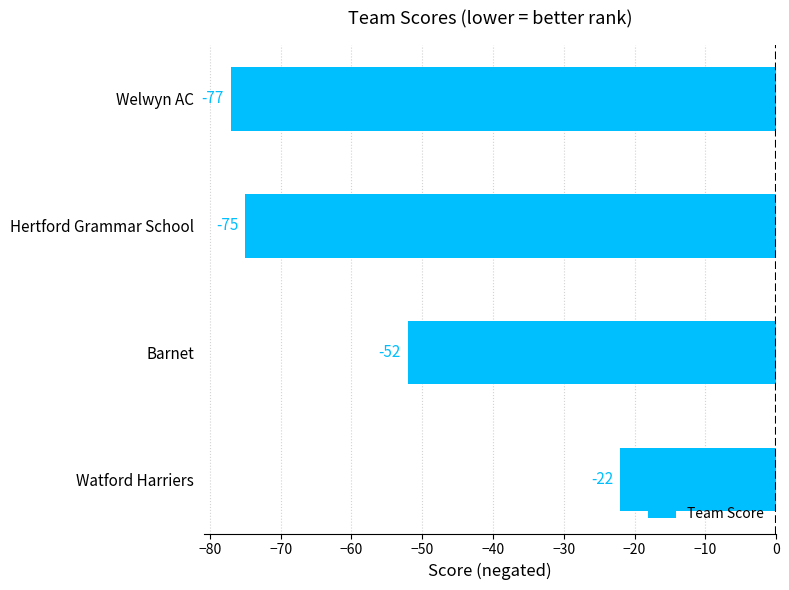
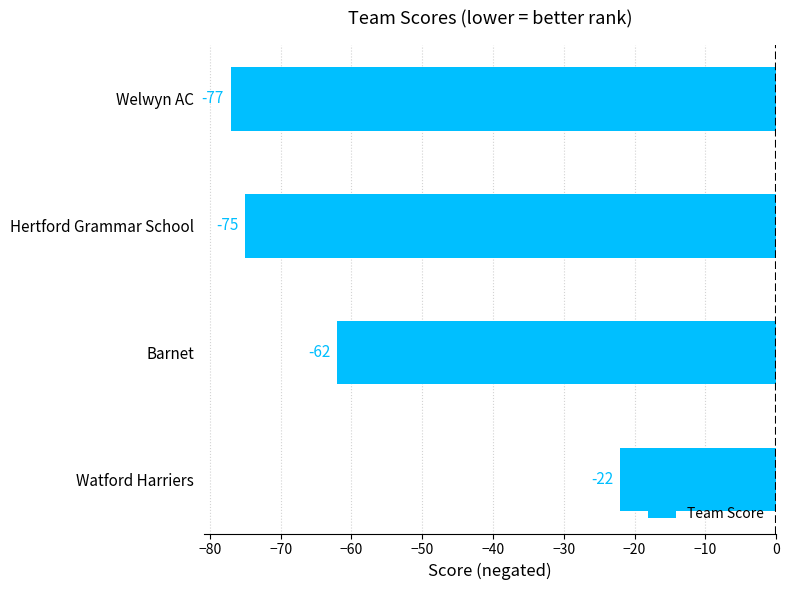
  {
    "Welwyn AC": -77,
    "Hertford Grammar School": -75,
-   "Barnet": -52,
+   "Barnet": -62,
    "Watford Harriers": -22
  }
